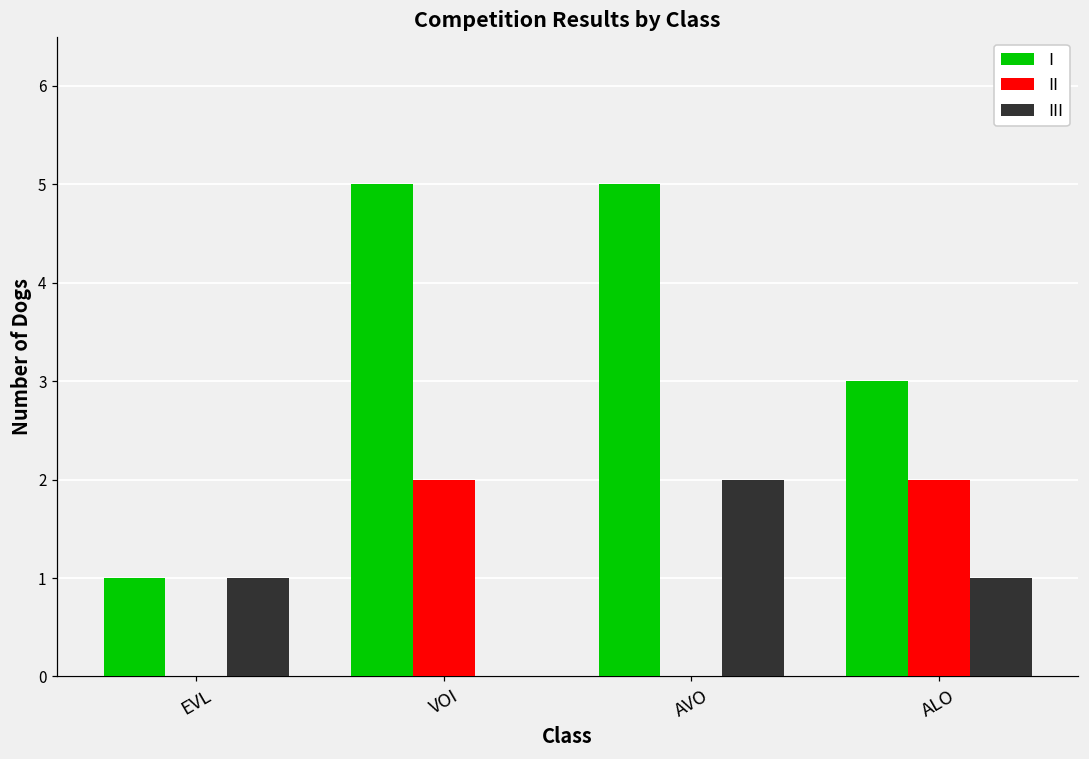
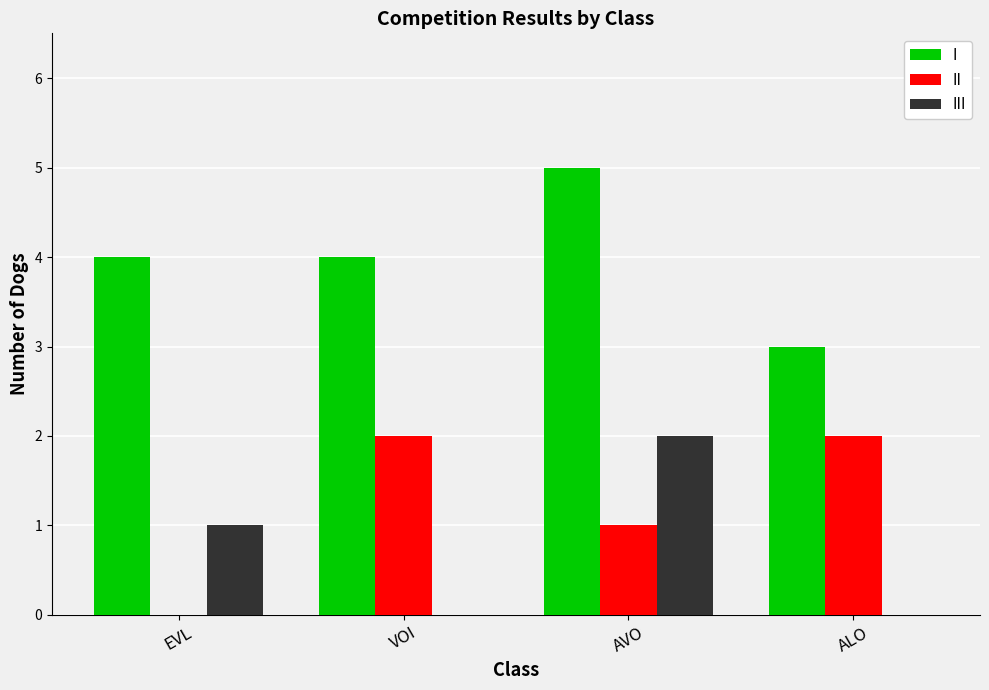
  {
    "I": {
-     "EVL": 1,
-     "VOI": 5,
+     "EVL": 4,
+     "VOI": 4,
      "AVO": 5,
      "ALO": 3
    },
    "II": {
      "EVL": 0,
      "VOI": 2,
-     "AVO": 0,
+     "AVO": 1,
      "ALO": 2
    },
    "III": {
      "EVL": 1,
      "VOI": 0,
      "AVO": 2,
-     "ALO": 1
+     "ALO": 0
    }
  }
